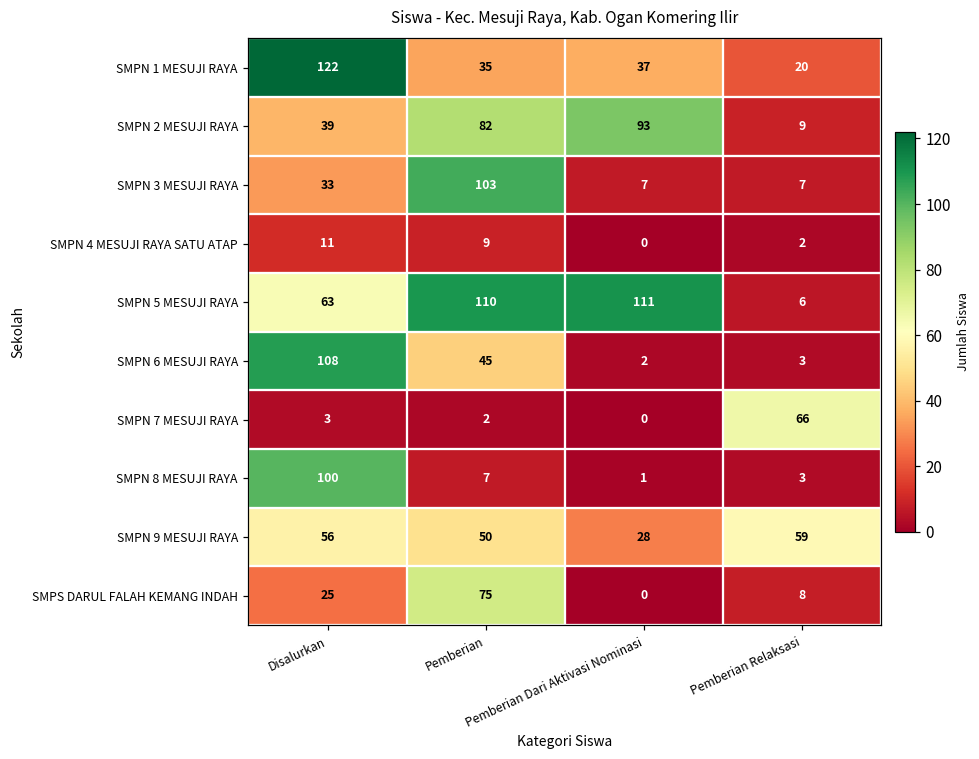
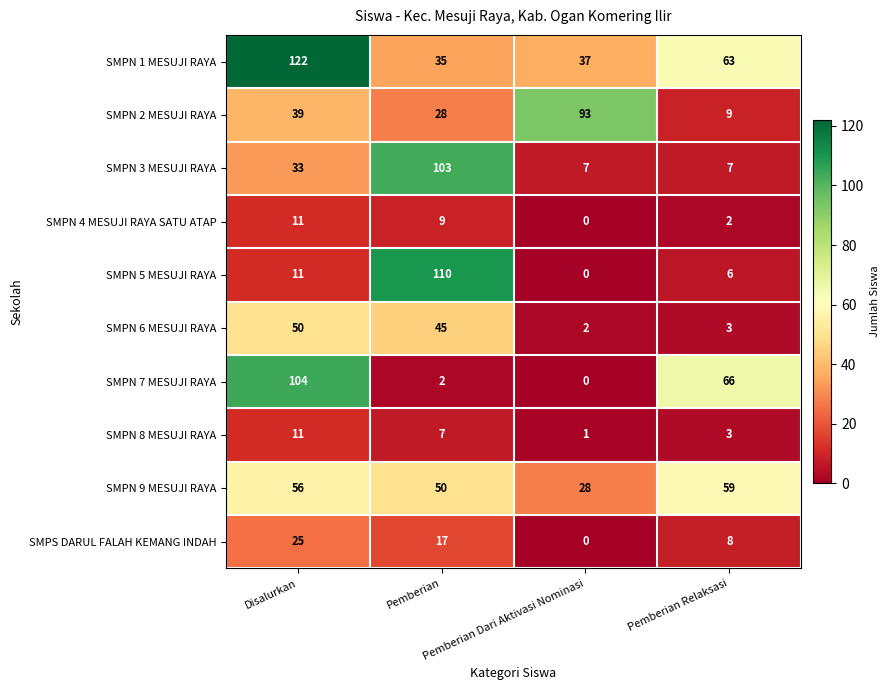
  {
    "SMPN 1 MESUJI RAYA": {
      "Disalurkan": 122,
      "Pemberian": 35,
      "Pemberian Dari Aktivasi Nominasi": 37,
-     "Pemberian Relaksasi": 20
+     "Pemberian Relaksasi": 63
    },
    "SMPN 2 MESUJI RAYA": {
      "Disalurkan": 39,
-     "Pemberian": 82,
+     "Pemberian": 28,
      "Pemberian Dari Aktivasi Nominasi": 93,
      "Pemberian Relaksasi": 9
    },
    "SMPN 3 MESUJI RAYA": {
      "Disalurkan": 33,
      "Pemberian": 103,
      "Pemberian Dari Aktivasi Nominasi": 7,
      "Pemberian Relaksasi": 7
    },
    "SMPN 4 MESUJI RAYA SATU ATAP": {
      "Disalurkan": 11,
      "Pemberian": 9,
      "Pemberian Dari Aktivasi Nominasi": 0,
      "Pemberian Relaksasi": 2
    },
    "SMPN 5 MESUJI RAYA": {
-     "Disalurkan": 63,
+     "Disalurkan": 11,
      "Pemberian": 110,
-     "Pemberian Dari Aktivasi Nominasi": 111,
+     "Pemberian Dari Aktivasi Nominasi": 0,
      "Pemberian Relaksasi": 6
    },
    "SMPN 6 MESUJI RAYA": {
-     "Disalurkan": 108,
+     "Disalurkan": 50,
      "Pemberian": 45,
      "Pemberian Dari Aktivasi Nominasi": 2,
      "Pemberian Relaksasi": 3
    },
    "SMPN 7 MESUJI RAYA": {
-     "Disalurkan": 3,
+     "Disalurkan": 104,
      "Pemberian": 2,
      "Pemberian Dari Aktivasi Nominasi": 0,
      "Pemberian Relaksasi": 66
    },
    "SMPN 8 MESUJI RAYA": {
-     "Disalurkan": 100,
+     "Disalurkan": 11,
      "Pemberian": 7,
      "Pemberian Dari Aktivasi Nominasi": 1,
      "Pemberian Relaksasi": 3
    },
    "SMPN 9 MESUJI RAYA": {
      "Disalurkan": 56,
      "Pemberian": 50,
      "Pemberian Dari Aktivasi Nominasi": 28,
      "Pemberian Relaksasi": 59
    },
    "SMPS DARUL FALAH KEMANG INDAH": {
      "Disalurkan": 25,
-     "Pemberian": 75,
+     "Pemberian": 17,
      "Pemberian Dari Aktivasi Nominasi": 0,
      "Pemberian Relaksasi": 8
    }
  }
